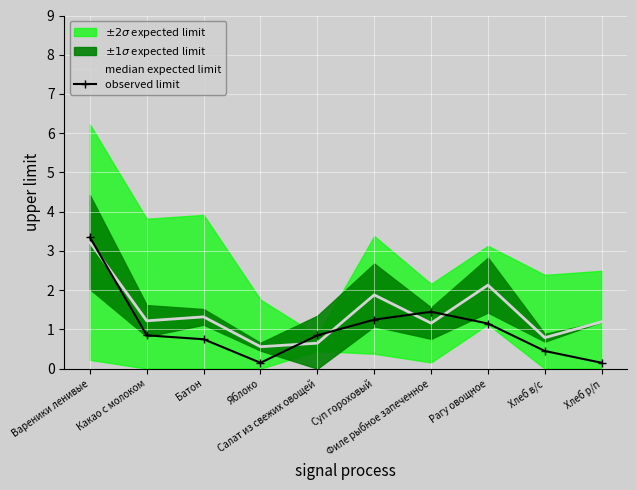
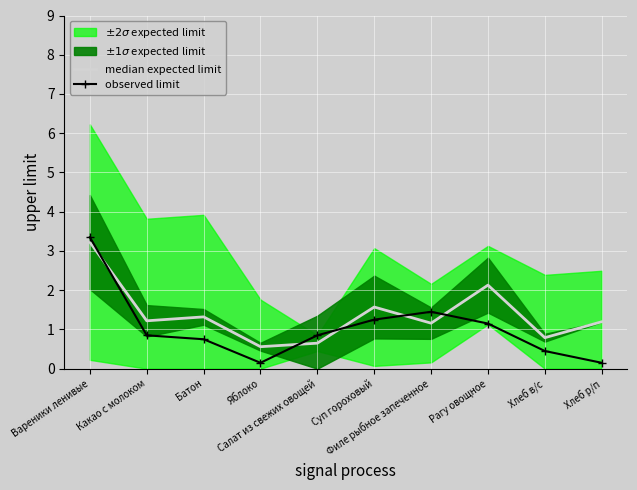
  {
    "median expected limit": {
      "Вареники ленивые": 3.2,
      "Какао с молоком": 1.2,
      "Батон": 1.3,
      "Яблоко": 0.6,
      "Салат из свежих овощей": 0.7,
-     "Суп гороховый": 1.9,
+     "Суп гороховый": 1.6,
      "Филе рыбное запеченное": 1.2,
      "Рагу овощное": 2.1,
      "Хлеб в/с": 0.8
    },
    "observed limit": {
      "Вареники ленивые": 3.3,
      "Какао с молоком": 0.9,
      "Батон": 0.8,
      "Яблоко": 0.2,
      "Суп гороховый": 1.3,
      "Филе рыбное запеченное": 1.5,
      "Рагу овощное": 1.2,
      "Хлеб в/с": 0.5,
      "Хлеб р/п": 0.2
    }
  }
